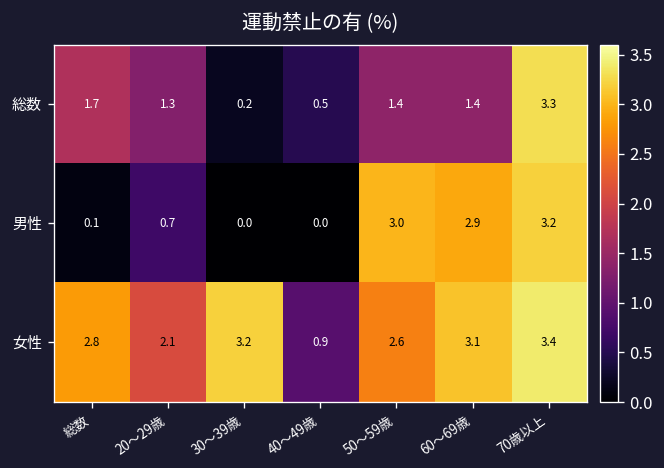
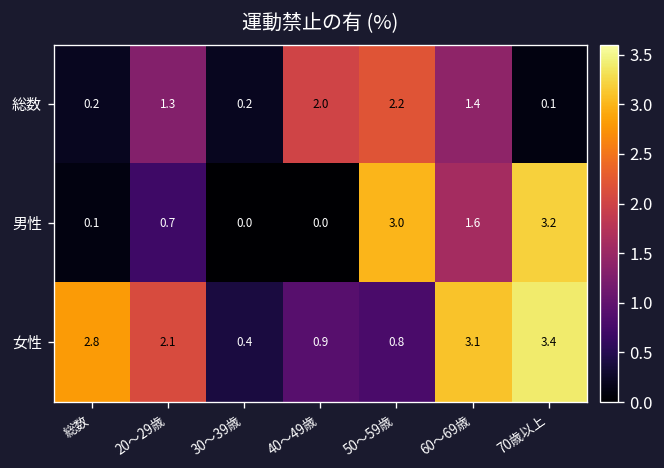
  {
    "総数": {
-     "総数": 1.7,
+     "総数": 0.2,
      "20～29歳": 1.3,
      "30～39歳": 0.2,
-     "40～49歳": 0.5,
-     "50～59歳": 1.4,
+     "40～49歳": 2.0,
+     "50～59歳": 2.2,
      "60～69歳": 1.4,
-     "70歳以上": 3.3
+     "70歳以上": 0.1
    },
    "男性": {
      "総数": 0.1,
      "20～29歳": 0.7,
      "30～39歳": 0.0,
      "40～49歳": 0.0,
      "50～59歳": 3.0,
-     "60～69歳": 2.9,
+     "60～69歳": 1.6,
      "70歳以上": 3.2
    },
    "女性": {
      "総数": 2.8,
      "20～29歳": 2.1,
-     "30～39歳": 3.2,
+     "30～39歳": 0.4,
      "40～49歳": 0.9,
-     "50～59歳": 2.6,
+     "50～59歳": 0.8,
      "60～69歳": 3.1,
      "70歳以上": 3.4
    }
  }
